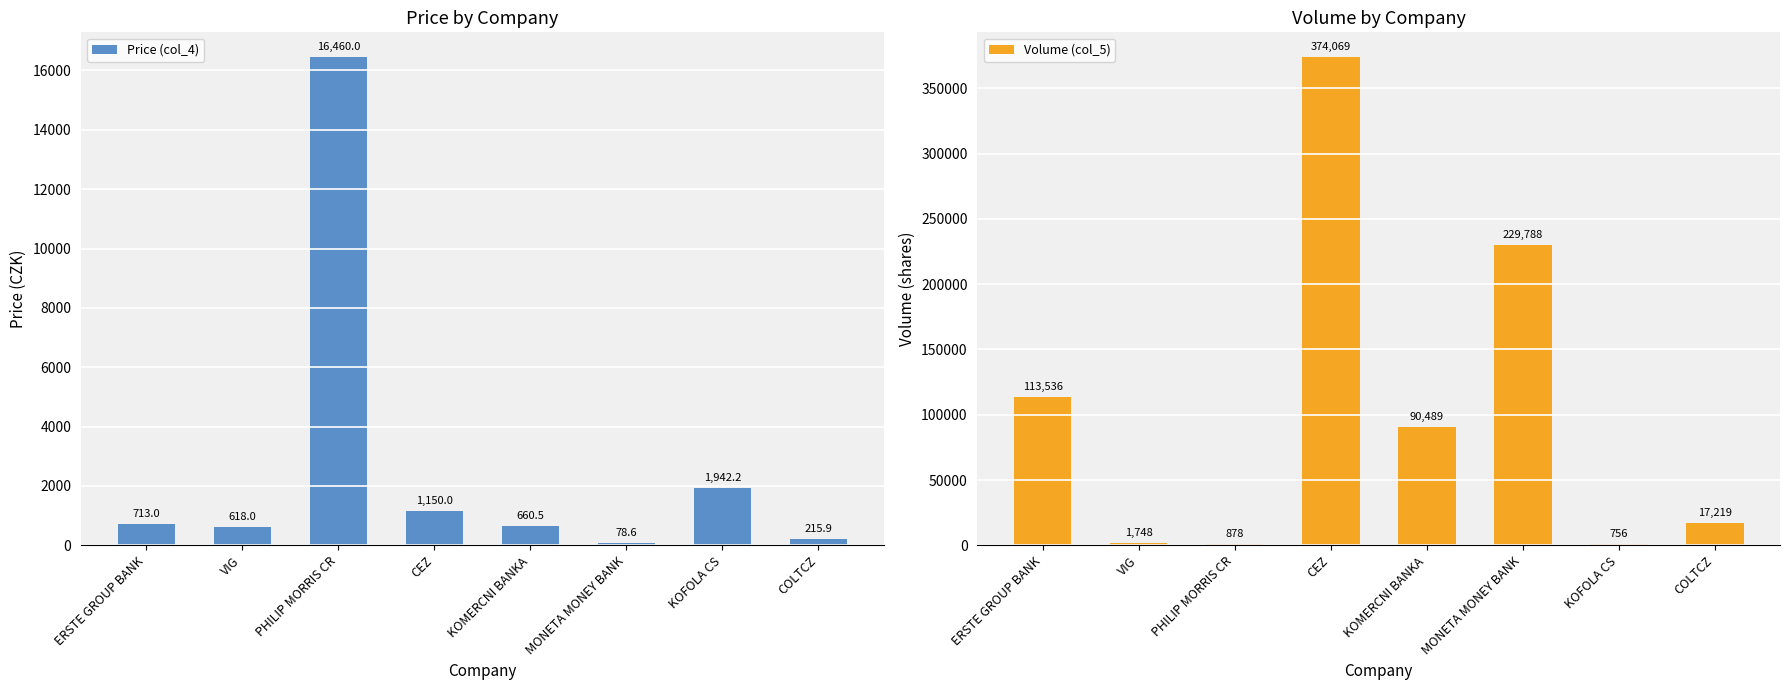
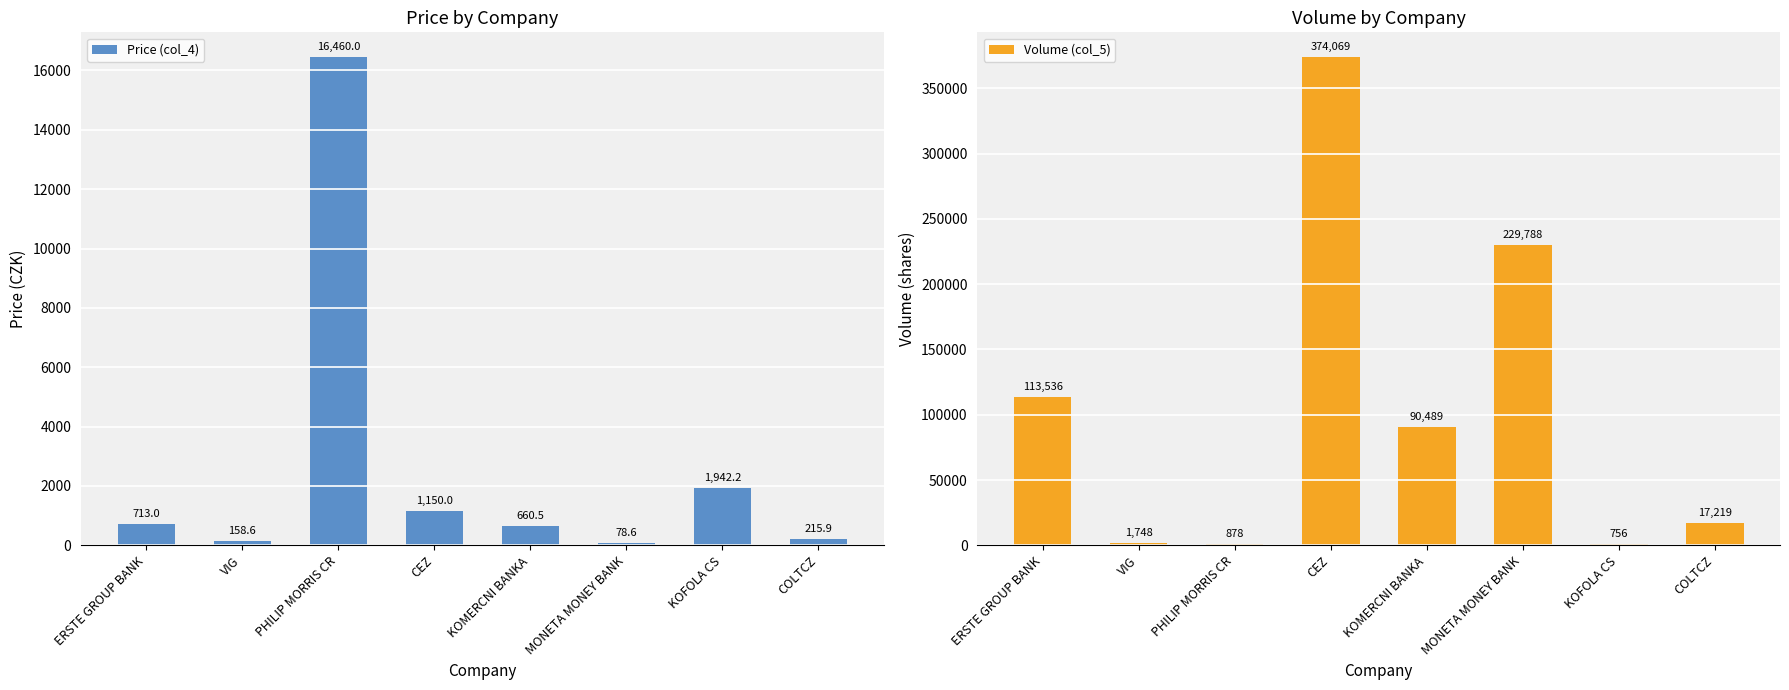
  {
    "Price by Company": {
      "ERSTE GROUP BANK": "713.0",
-     "VIG": "618.0",
+     "VIG": "158.6",
      "PHILIP MORRIS CR": "16,460.0",
      "CEZ": "1,150.0",
      "KOMERCNI BANKA": "660.5",
      "MONETA MONEY BANK": "78.6",
      "KOFOLA CS": "1,942.2",
      "COLTCZ": "215.9"
    },
    "Volume by Company": {
      "ERSTE GROUP BANK": "113,536",
      "VIG": "1,748",
      "PHILIP MORRIS CR": "878",
      "CEZ": "374,069",
      "KOMERCNI BANKA": "90,489",
      "MONETA MONEY BANK": "229,788",
      "KOFOLA CS": "756",
      "COLTCZ": "17,219"
    }
  }
